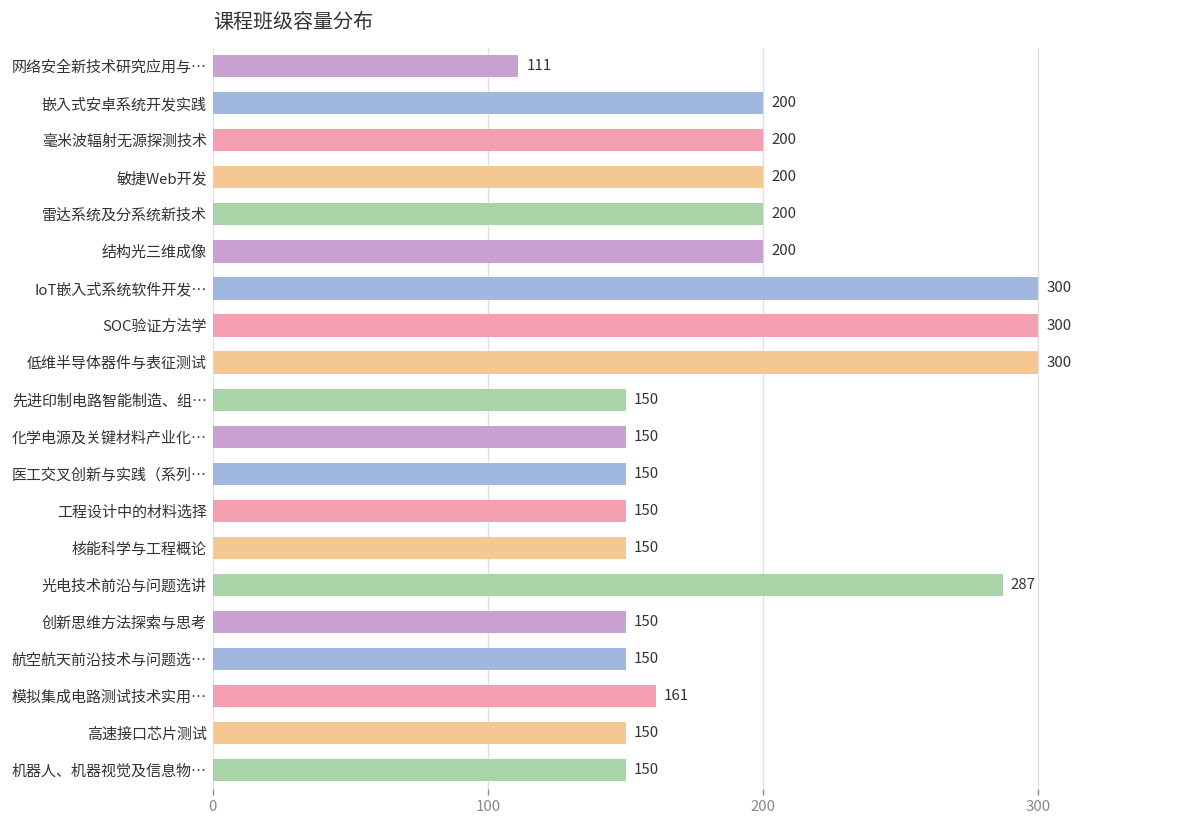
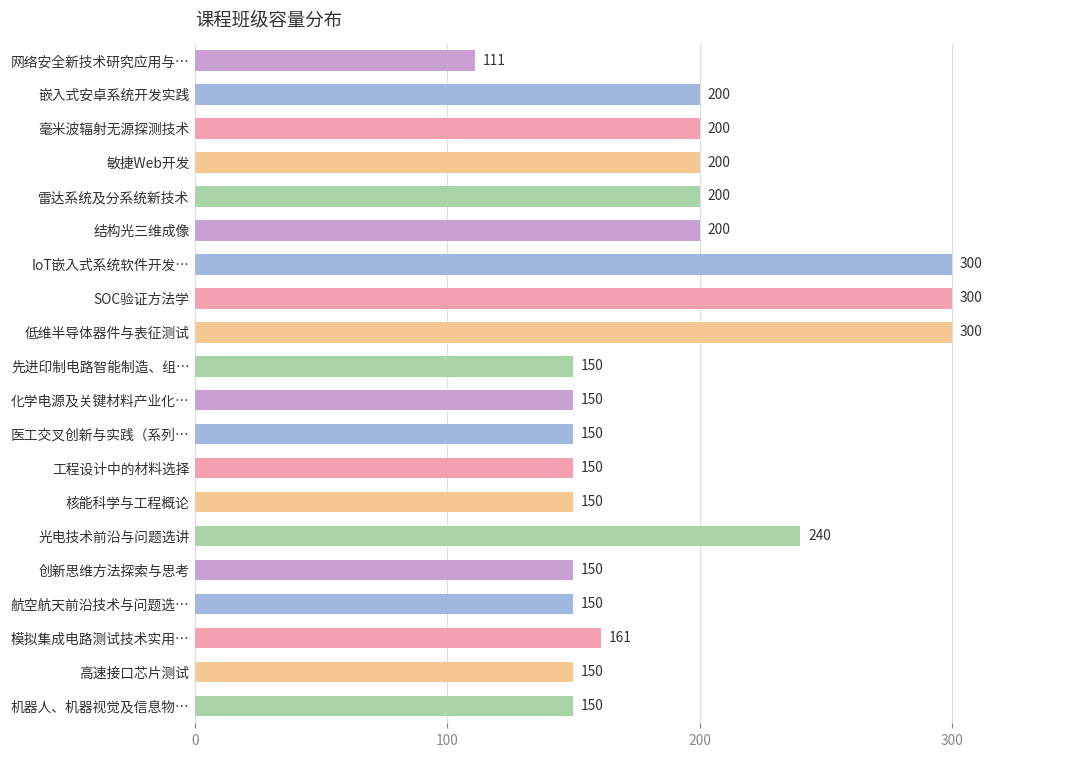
  {
    "网络安全新技术研究应用与…": 111,
    "嵌入式安卓系统开发实践": 200,
    "毫米波辐射无源探测技术": 200,
    "敏捷Web开发": 200,
    "雷达系统及分系统新技术": 200,
    "结构光三维成像": 200,
    "IoT嵌入式系统软件开发…": 300,
    "SOC验证方法学": 300,
    "低维半导体器件与表征测试": 300,
    "先进印制电路智能制造、组…": 150,
    "化学电源及关键材料产业化…": 150,
    "医工交叉创新与实践（系列…": 150,
    "工程设计中的材料选择": 150,
    "核能科学与工程概论": 150,
-   "光电技术前沿与问题选讲": 287,
+   "光电技术前沿与问题选讲": 240,
    "创新思维方法探索与思考": 150,
    "航空航天前沿技术与问题选…": 150,
    "模拟集成电路测试技术实用…": 161,
    "高速接口芯片测试": 150,
    "机器人、机器视觉及信息物…": 150
  }
